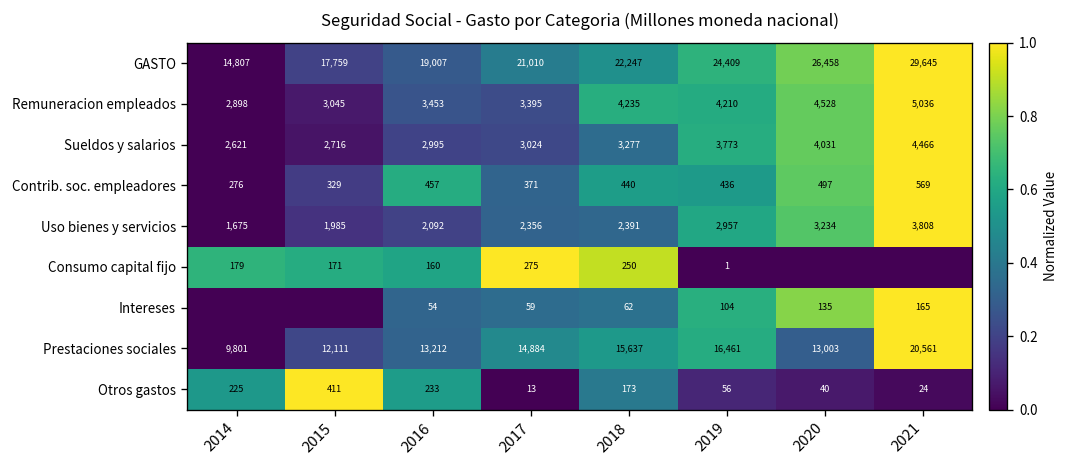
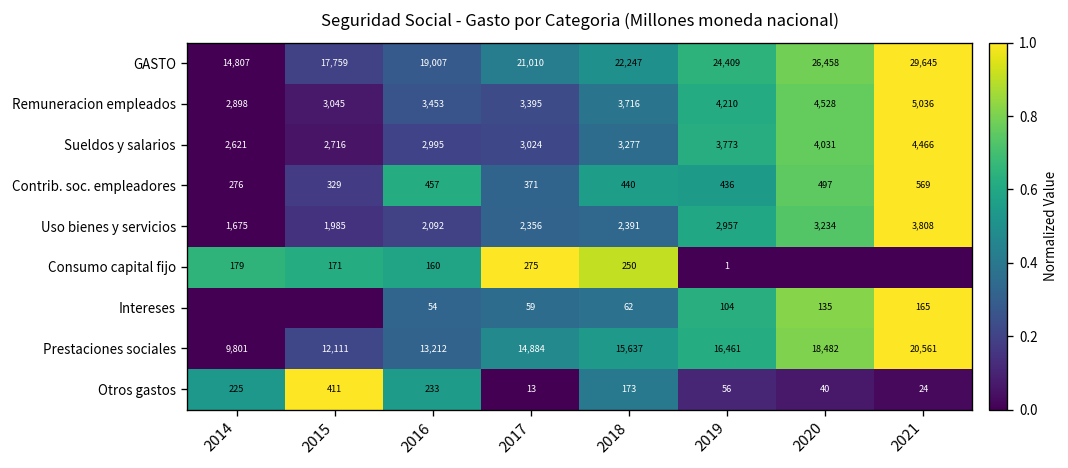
  {
    "GASTO": {
      "2014": "14,807",
      "2015": "17,759",
      "2016": "19,007",
      "2017": "21,010",
      "2018": "22,247",
      "2019": "24,409",
      "2020": "26,458",
      "2021": "29,645"
    },
    "Remuneracion empleados": {
      "2014": "2,898",
      "2015": "3,045",
      "2016": "3,453",
      "2017": "3,395",
-     "2018": "4,235",
+     "2018": "3,716",
      "2019": "4,210",
      "2020": "4,528",
      "2021": "5,036"
    },
    "Sueldos y salarios": {
      "2014": "2,621",
      "2015": "2,716",
      "2016": "2,995",
      "2017": "3,024",
      "2018": "3,277",
      "2019": "3,773",
      "2020": "4,031",
      "2021": "4,466"
    },
    "Contrib. soc. empleadores": {
      "2014": "276",
      "2015": "329",
      "2016": "457",
      "2017": "371",
      "2018": "440",
      "2019": "436",
      "2020": "497",
      "2021": "569"
    },
    "Uso bienes y servicios": {
      "2014": "1,675",
      "2015": "1,985",
      "2016": "2,092",
      "2017": "2,356",
      "2018": "2,391",
      "2019": "2,957",
      "2020": "3,234",
      "2021": "3,808"
    },
    "Consumo capital fijo": {
      "2014": "179",
      "2015": "171",
      "2016": "160",
      "2017": "275",
      "2018": "250",
      "2019": "1"
    },
    "Intereses": {
      "2016": "54",
      "2017": "59",
      "2018": "62",
      "2019": "104",
      "2020": "135",
      "2021": "165"
    },
    "Prestaciones sociales": {
      "2014": "9,801",
      "2015": "12,111",
      "2016": "13,212",
      "2017": "14,884",
      "2018": "15,637",
      "2019": "16,461",
-     "2020": "13,003",
+     "2020": "18,482",
      "2021": "20,561"
    },
    "Otros gastos": {
      "2014": "225",
      "2015": "411",
      "2016": "233",
      "2017": "13",
      "2018": "173",
      "2019": "56",
      "2020": "40",
      "2021": "24"
    }
  }
